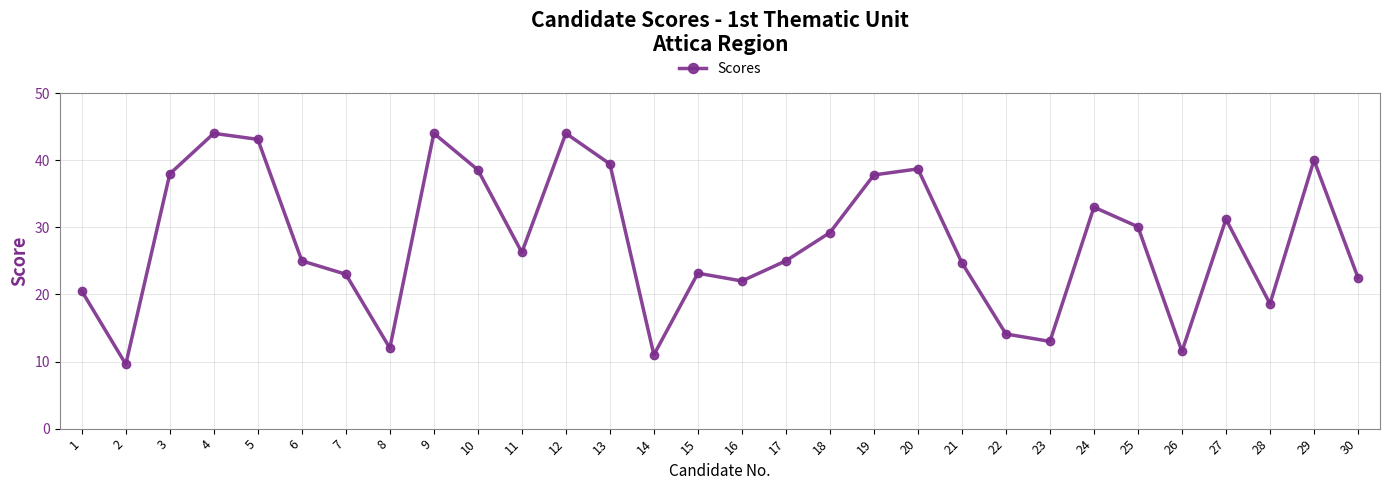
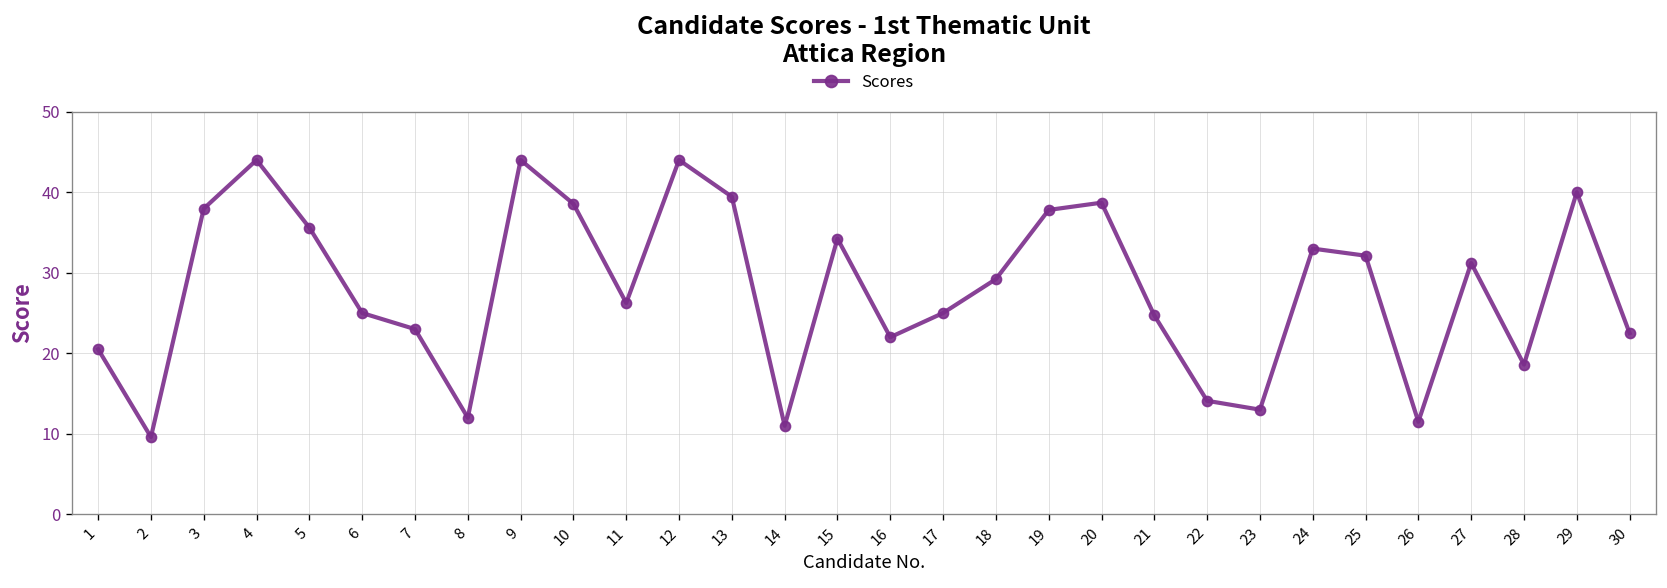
  {
    "1": 21,
    "2": 10,
    "3": 38,
    "4": 44,
-   "5": 43,
+   "5": 36,
    "6": 25,
    "7": 23,
    "8": 12,
    "9": 44,
    "10": 39,
    "11": 26,
    "12": 44,
    "13": 39,
    "14": 11,
-   "15": 23,
+   "15": 34,
    "16": 22,
    "17": 25,
    "18": 29,
    "19": 38,
    "20": 39,
    "21": 25,
    "22": 14,
    "23": 13,
    "24": 33,
-   "25": 30,
+   "25": 32,
    "26": 12,
    "27": 31,
    "28": 19,
    "29": 40,
    "30": 23
  }
